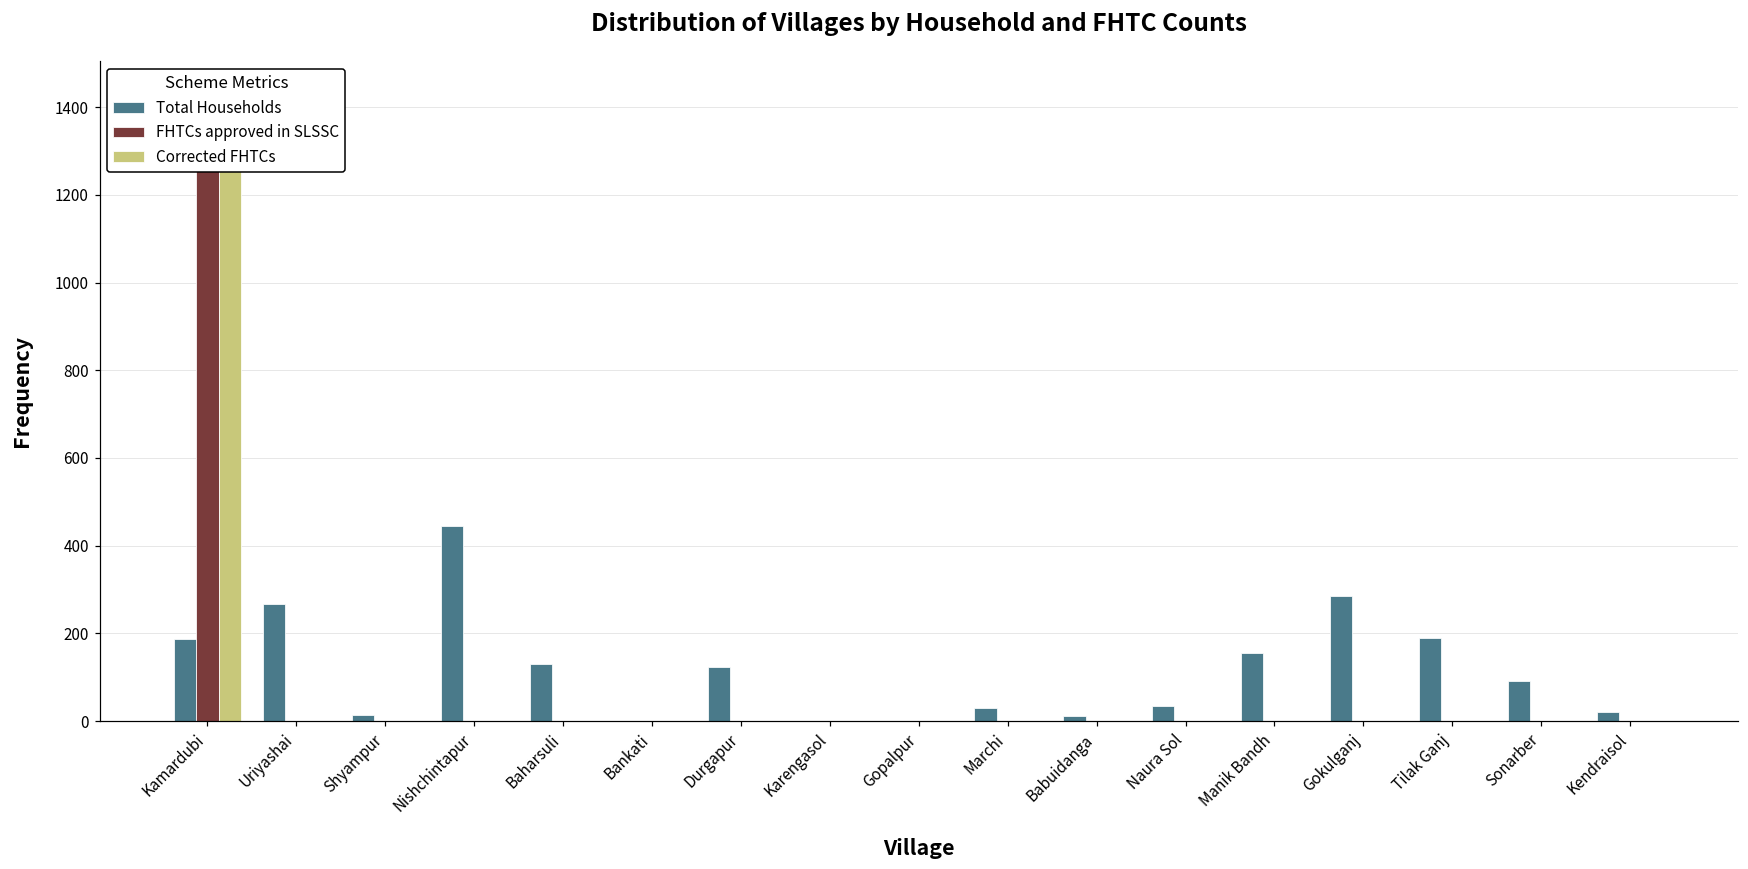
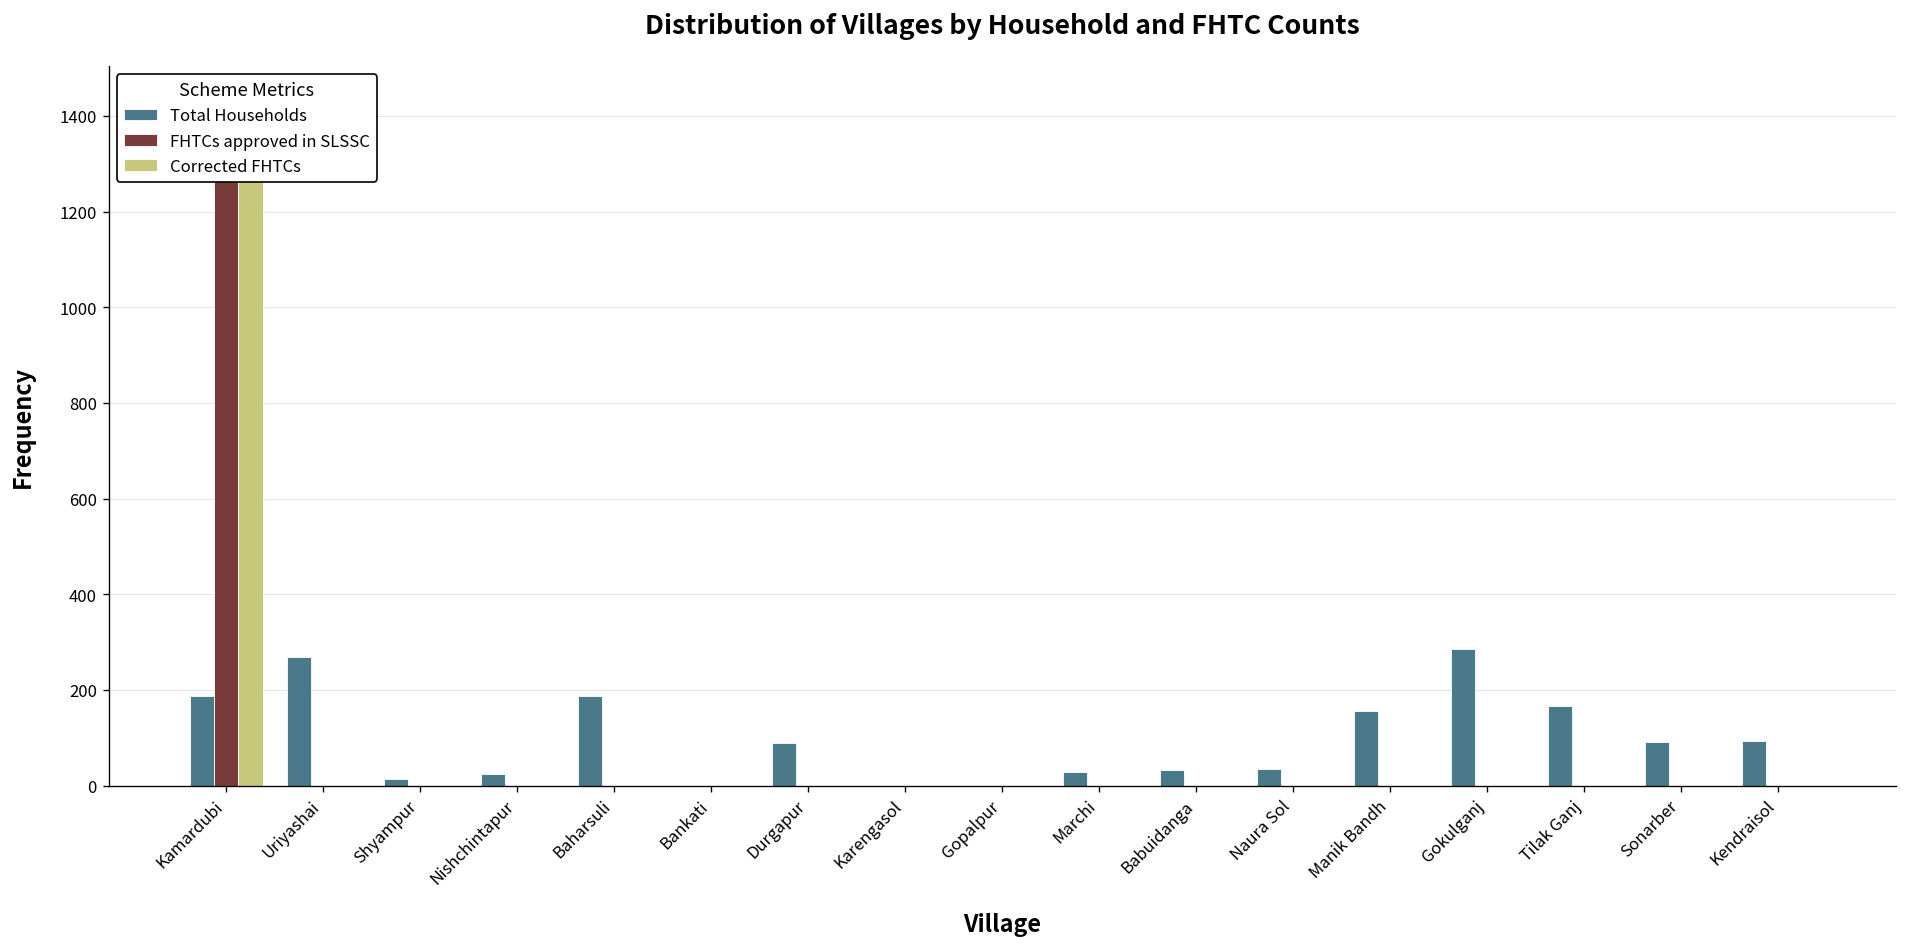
  {
    "Total Households": {
      "Kamardubi": 190,
      "Uriyashai": 270,
      "Shyampur": 10,
-     "Nishchintapur": 450,
-     "Baharsuli": 130,
+     "Nishchintapur": 20,
+     "Baharsuli": 190,
      "Bankati": 0,
-     "Durgapur": 120,
+     "Durgapur": 90,
      "Karengasol": 0,
      "Gopalpur": 0,
      "Marchi": 30,
-     "Babuidanga": 10,
+     "Babuidanga": 30,
      "Naura Sol": 30,
      "Manik Bandh": 160,
      "Gokulganj": 290,
-     "Tilak Ganj": 190,
+     "Tilak Ganj": 170,
      "Sonarber": 90,
-     "Kendraisol": 20
+     "Kendraisol": 90
    },
    "FHTCs approved in SLSSC": {
      "Uriyashai": 0,
      "Shyampur": 0,
      "Nishchintapur": 0,
      "Baharsuli": 0,
      "Bankati": 0,
      "Durgapur": 0,
      "Karengasol": 0,
      "Gopalpur": 0,
      "Marchi": 0,
      "Babuidanga": 0,
      "Naura Sol": 0,
      "Manik Bandh": 0,
      "Gokulganj": 0,
      "Tilak Ganj": 0,
      "Sonarber": 0,
      "Kendraisol": 0
    },
    "Corrected FHTCs": {
      "Uriyashai": 0,
      "Shyampur": 0,
      "Nishchintapur": 0,
      "Baharsuli": 0,
      "Bankati": 0,
      "Durgapur": 0,
      "Karengasol": 0,
      "Gopalpur": 0,
      "Marchi": 0,
      "Babuidanga": 0,
      "Naura Sol": 0,
      "Manik Bandh": 0,
      "Gokulganj": 0,
      "Tilak Ganj": 0,
      "Sonarber": 0,
      "Kendraisol": 0
    }
  }
